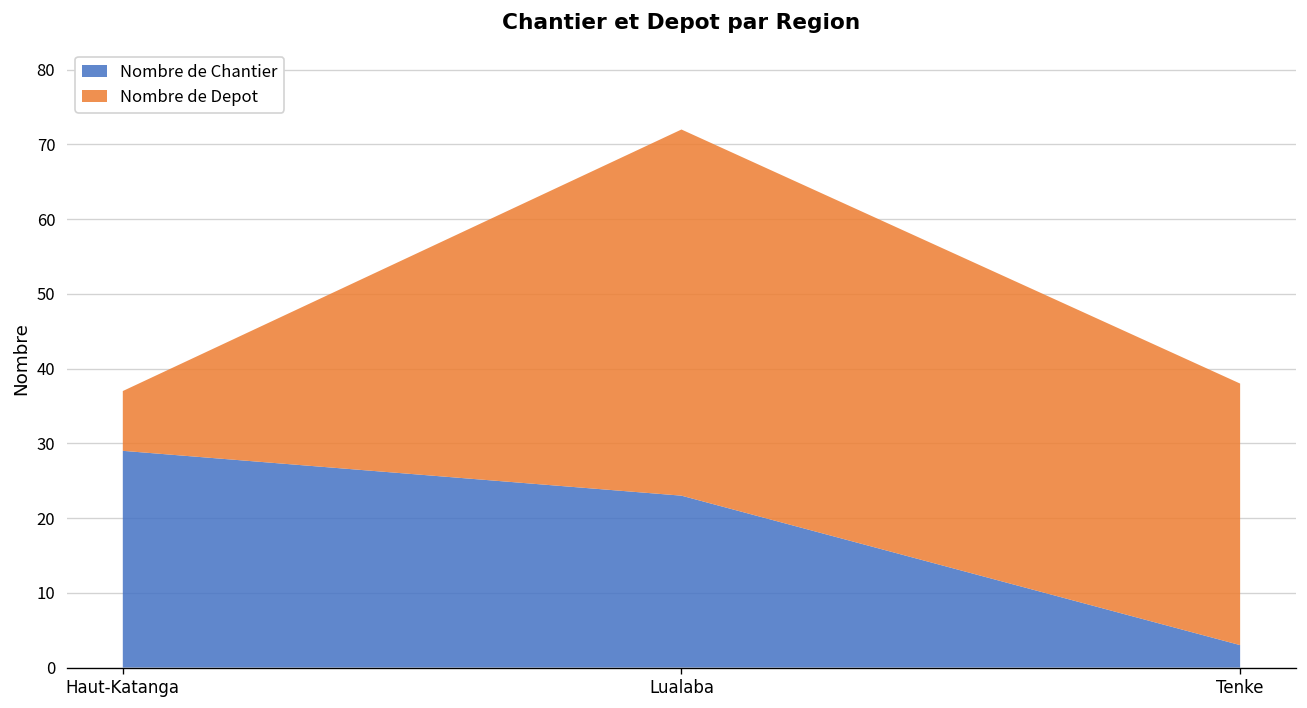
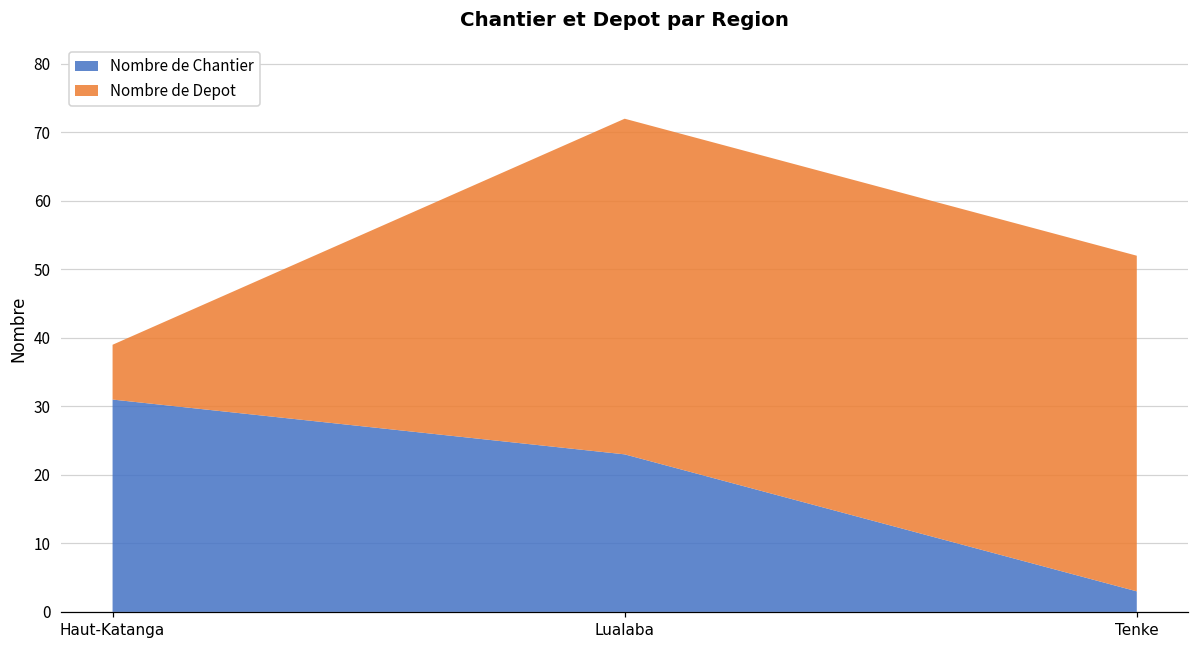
  {
    "Nombre de Chantier": {
-     "Haut-Katanga": 29,
+     "Haut-Katanga": 31,
      "Lualaba": 23,
      "Tenke": 3
    },
    "Nombre de Depot": {
      "Haut-Katanga": 8,
      "Lualaba": 49,
-     "Tenke": 35
+     "Tenke": 49
    }
  }
